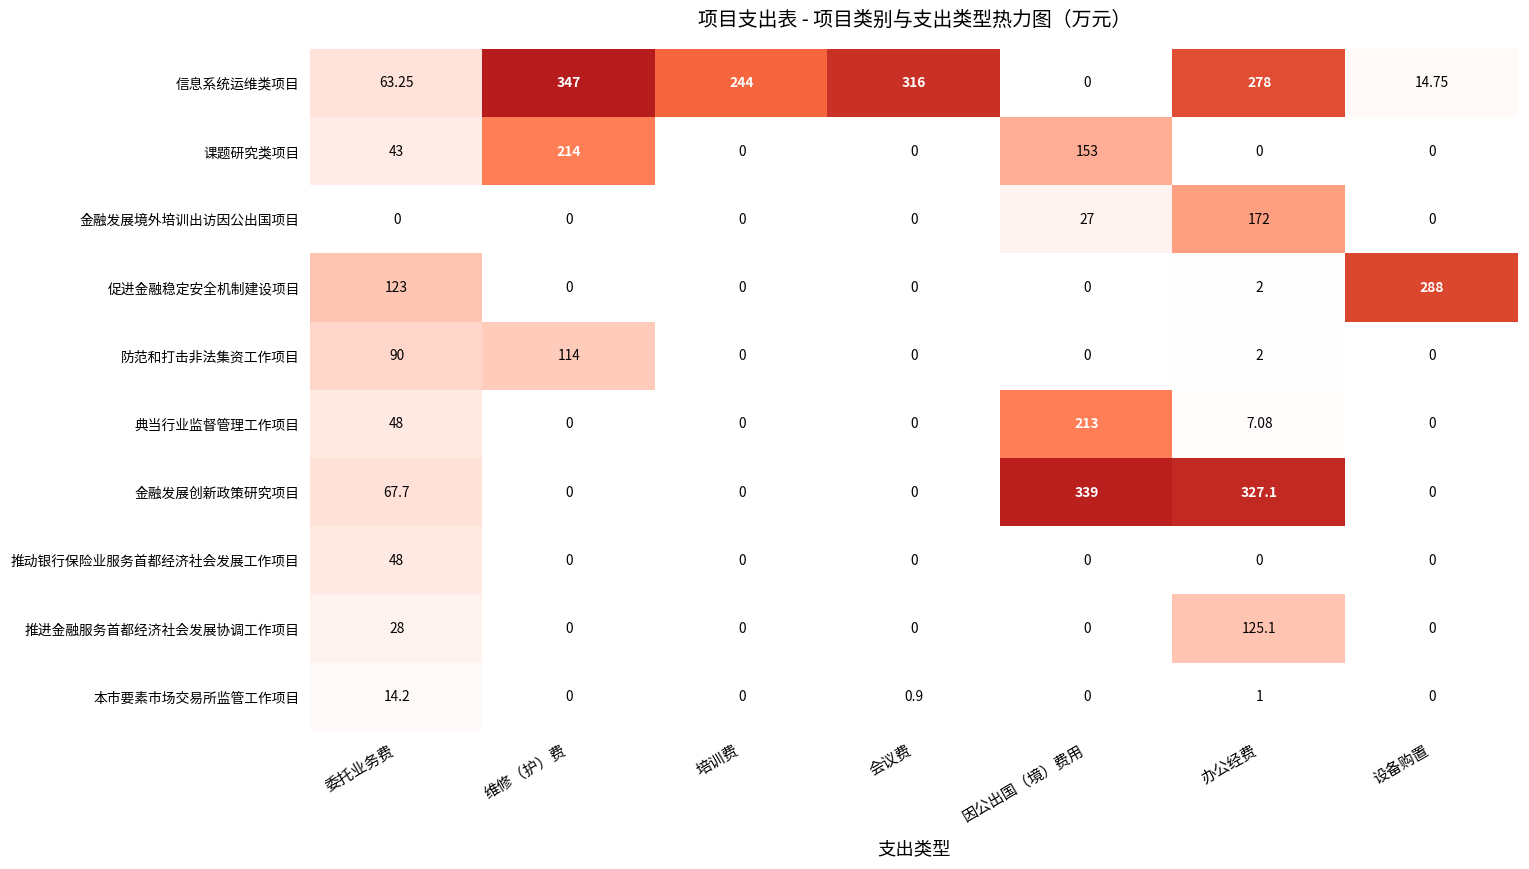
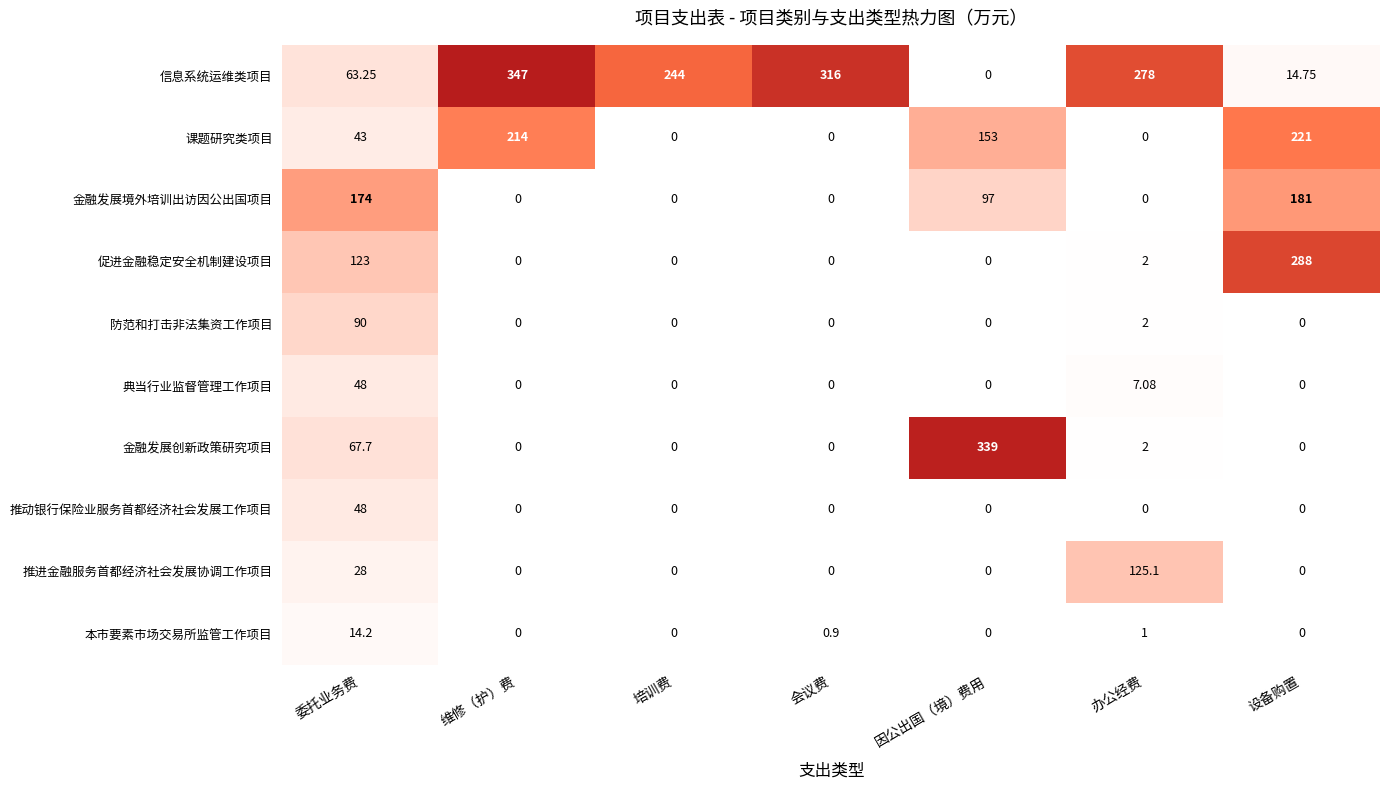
  {
    "信息系统运维类项目": {
      "委托业务费": 63.25,
      "维修（护）费": 347,
      "培训费": 244,
      "会议费": 316,
      "因公出国（境）费用": 0,
      "办公经费": 278,
      "设备购置": 14.75
    },
    "课题研究类项目": {
      "委托业务费": 43,
      "维修（护）费": 214,
      "培训费": 0,
      "会议费": 0,
      "因公出国（境）费用": 153,
      "办公经费": 0,
-     "设备购置": 0
+     "设备购置": 221
    },
    "金融发展境外培训出访因公出国项目": {
-     "委托业务费": 0,
+     "委托业务费": 174,
      "维修（护）费": 0,
      "培训费": 0,
      "会议费": 0,
-     "因公出国（境）费用": 27,
-     "办公经费": 172,
-     "设备购置": 0
+     "因公出国（境）费用": 97,
+     "办公经费": 0,
+     "设备购置": 181
    },
    "促进金融稳定安全机制建设项目": {
      "委托业务费": 123,
      "维修（护）费": 0,
      "培训费": 0,
      "会议费": 0,
      "因公出国（境）费用": 0,
      "办公经费": 2,
      "设备购置": 288
    },
    "防范和打击非法集资工作项目": {
      "委托业务费": 90,
-     "维修（护）费": 114,
+     "维修（护）费": 0,
      "培训费": 0,
      "会议费": 0,
      "因公出国（境）费用": 0,
      "办公经费": 2,
      "设备购置": 0
    },
    "典当行业监督管理工作项目": {
      "委托业务费": 48,
      "维修（护）费": 0,
      "培训费": 0,
      "会议费": 0,
-     "因公出国（境）费用": 213,
+     "因公出国（境）费用": 0,
      "办公经费": 7.08,
      "设备购置": 0
    },
    "金融发展创新政策研究项目": {
      "委托业务费": 67.7,
      "维修（护）费": 0,
      "培训费": 0,
      "会议费": 0,
      "因公出国（境）费用": 339,
-     "办公经费": 327.1,
+     "办公经费": 2,
      "设备购置": 0
    },
    "推动银行保险业服务首都经济社会发展工作项目": {
      "委托业务费": 48,
      "维修（护）费": 0,
      "培训费": 0,
      "会议费": 0,
      "因公出国（境）费用": 0,
      "办公经费": 0,
      "设备购置": 0
    },
    "推进金融服务首都经济社会发展协调工作项目": {
      "委托业务费": 28,
      "维修（护）费": 0,
      "培训费": 0,
      "会议费": 0,
      "因公出国（境）费用": 0,
      "办公经费": 125.1,
      "设备购置": 0
    },
    "本市要素市场交易所监管工作项目": {
      "委托业务费": 14.2,
      "维修（护）费": 0,
      "培训费": 0,
      "会议费": 0.9,
      "因公出国（境）费用": 0,
      "办公经费": 1,
      "设备购置": 0
    }
  }
